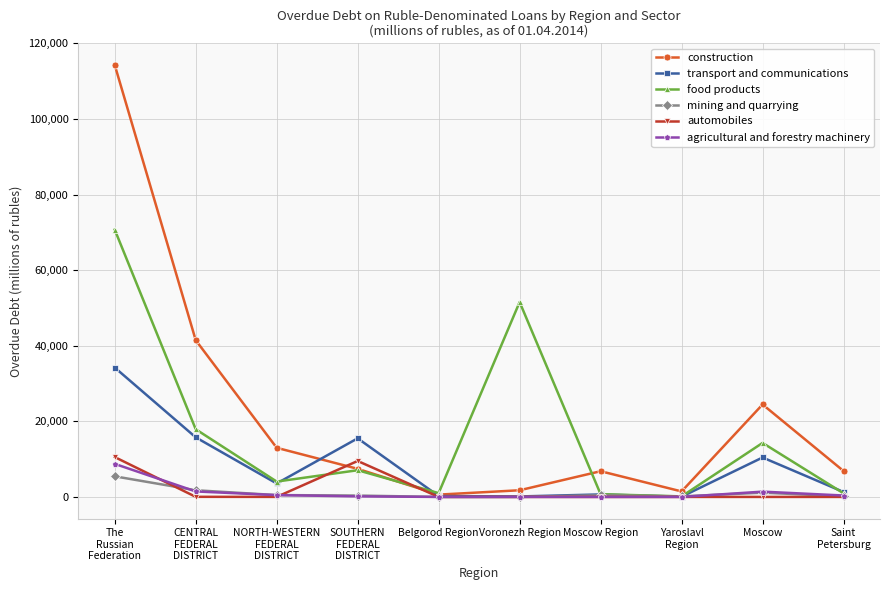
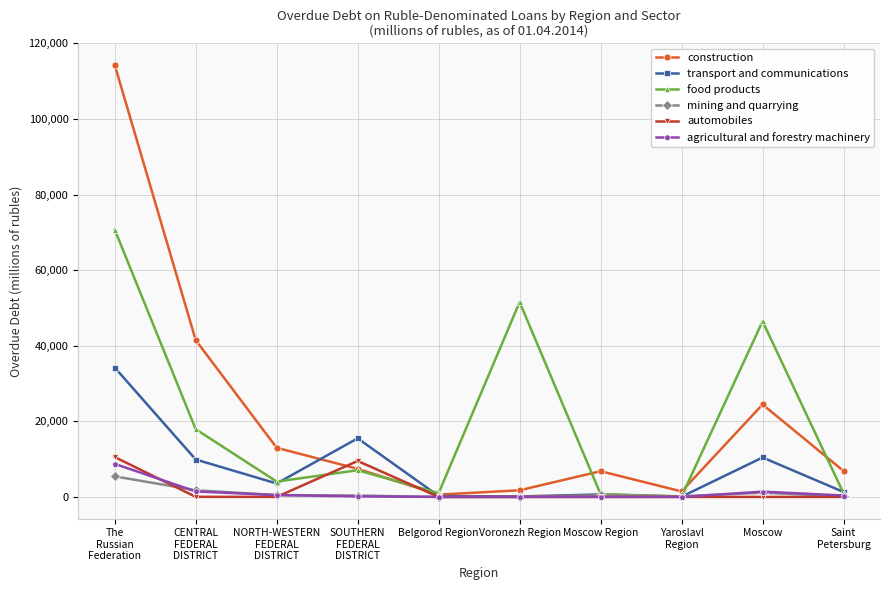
  {
    "transport and communications": {
      "The Russian Federation": "34,000",
-     "CENTRAL FEDERAL DISTRICT": "16,000",
+     "CENTRAL FEDERAL DISTRICT": "10,000",
      "SOUTHERN FEDERAL DISTRICT": "16,000",
      "Moscow": "10,000"
    },
    "food products": {
      "The Russian Federation": "71,000",
      "CENTRAL FEDERAL DISTRICT": "18,000",
      "Voronezh Region": "52,000",
-     "Moscow": "14,000"
+     "Moscow": "46,000"
    },
    "mining and quarrying": {
      "The Russian Federation": "5,000"
    },
    "agricultural and forestry machinery": {
      "The Russian Federation": "9,000"
    }
  }
